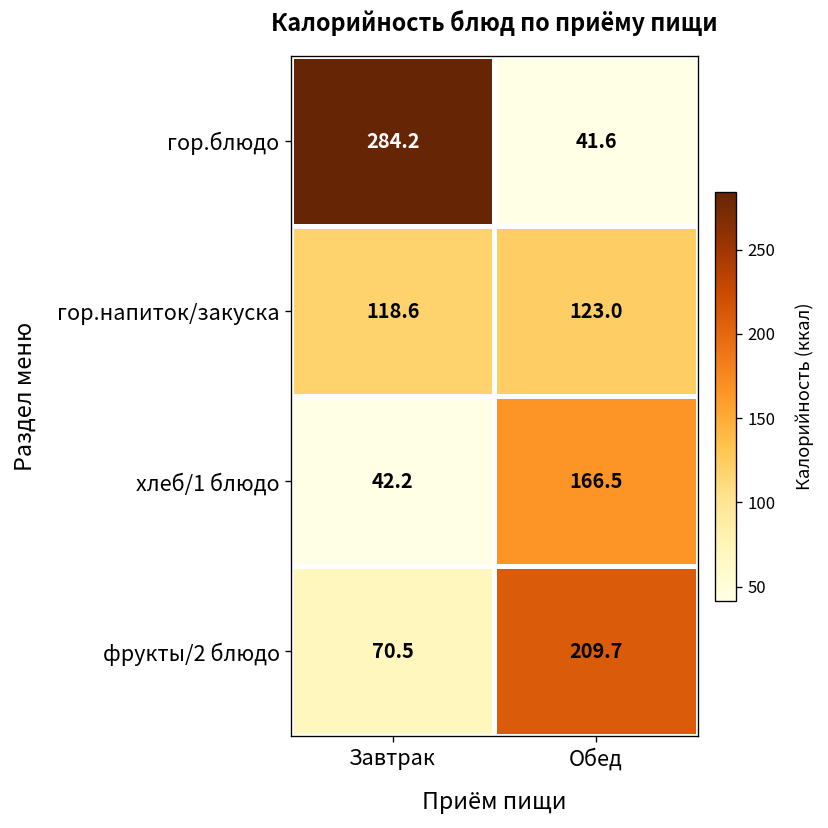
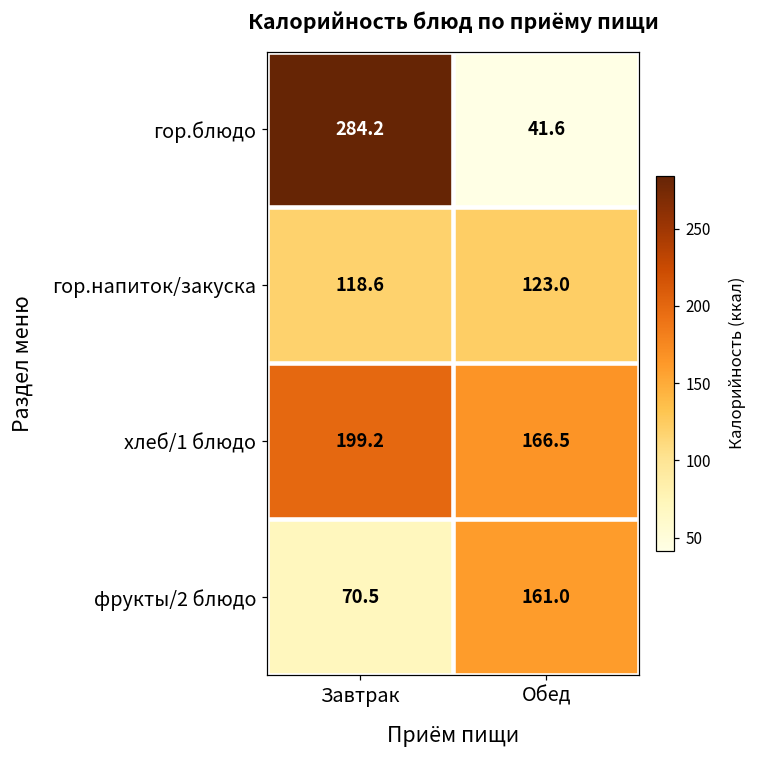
  {
    "гор.блюдо": {
      "Завтрак": 284.2,
      "Обед": 41.6
    },
    "гор.напиток/закуска": {
      "Завтрак": 118.6,
      "Обед": 123.0
    },
    "хлеб/1 блюдо": {
-     "Завтрак": 42.2,
+     "Завтрак": 199.2,
      "Обед": 166.5
    },
    "фрукты/2 блюдо": {
      "Завтрак": 70.5,
-     "Обед": 209.7
+     "Обед": 161.0
    }
  }
